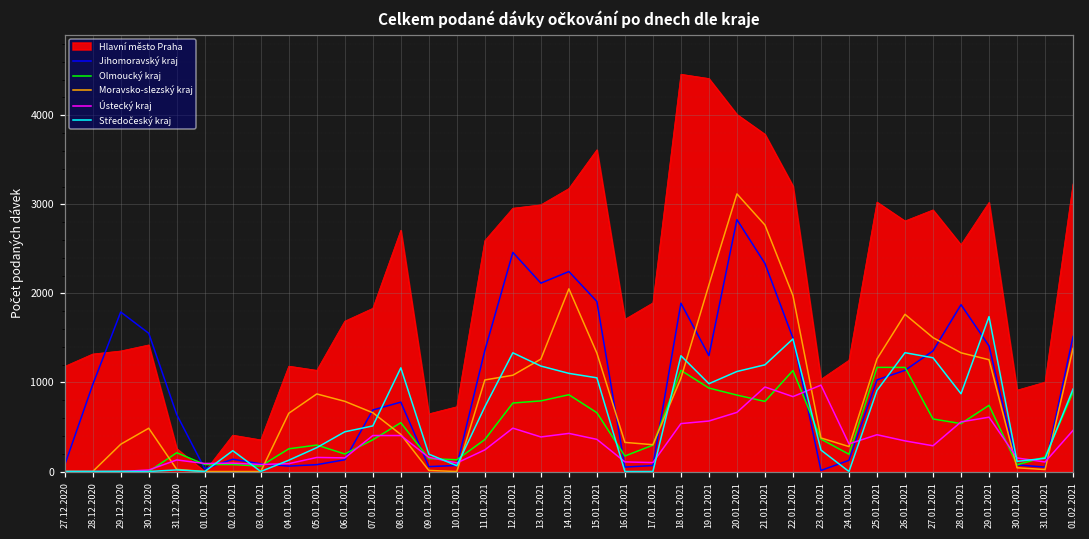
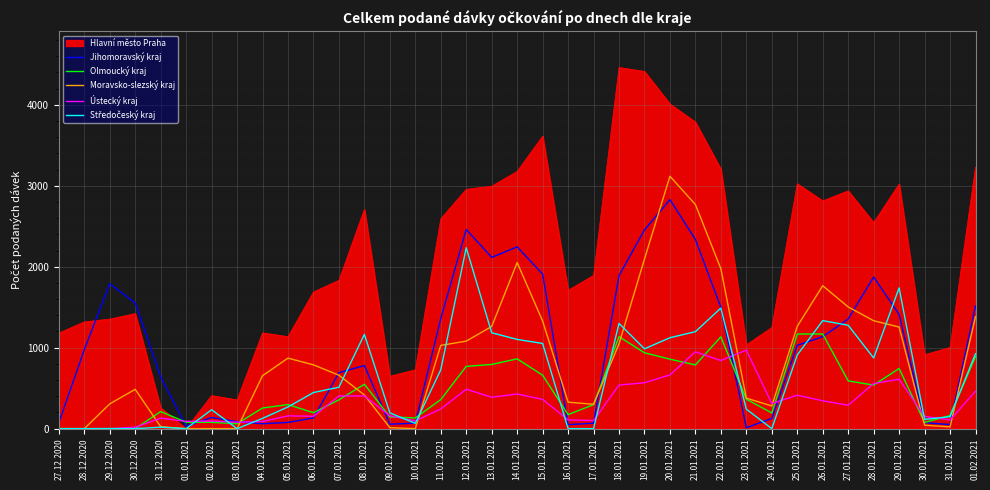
  {
    "Hlavní město Praha": {
      "27.12.2020": 1200,
      "28.12.2020": 1300,
      "29.12.2020": 1400,
      "30.12.2020": 1400,
      "31.12.2020": 300,
      "02.01.2021": 400,
      "03.01.2021": 400,
      "04.01.2021": 1200,
      "05.01.2021": 1100,
      "06.01.2021": 1700,
      "07.01.2021": 1800,
      "08.01.2021": 2700,
      "09.01.2021": 600,
      "10.01.2021": 700,
      "11.01.2021": 2600,
      "12.01.2021": 3000,
      "13.01.2021": 3000,
      "14.01.2021": 3200,
      "15.01.2021": 3600,
      "16.01.2021": 1700,
      "17.01.2021": 1900,
      "18.01.2021": 4500,
      "19.01.2021": 4400,
      "20.01.2021": 4000,
      "21.01.2021": 3800,
      "22.01.2021": 3200,
      "23.01.2021": 1000,
      "24.01.2021": 1200,
      "25.01.2021": 3000,
      "26.01.2021": 2800,
      "27.01.2021": 2900,
      "28.01.2021": 2500,
      "29.01.2021": 3000,
      "30.01.2021": 900,
      "31.01.2021": 1000,
      "01.02.2021": 3200
    },
    "Jihomoravský kraj": {
      "27.12.2020": 100,
      "28.12.2020": 1000,
      "29.12.2020": 1800,
      "30.12.2020": 1600,
      "31.12.2020": 600,
      "02.01.2021": 100,
      "05.01.2021": 100,
      "08.01.2021": 800,
      "09.01.2021": 100,
      "11.01.2021": 1400,
      "12.01.2021": 2500,
      "13.01.2021": 2100,
      "14.01.2021": 2200,
      "15.01.2021": 1900,
      "16.01.2021": 100,
      "17.01.2021": 100,
      "18.01.2021": 1900,
-     "19.01.2021": 1300,
+     "19.01.2021": 2500,
      "20.01.2021": 2800,
      "21.01.2021": 2300,
      "23.01.2021": 0,
      "24.01.2021": 100,
      "25.01.2021": 1000,
      "26.01.2021": 1100,
      "27.01.2021": 1400,
      "28.01.2021": 1900,
      "29.01.2021": 1400,
      "01.02.2021": 1500
    },
    "Olmoucký kraj": {
      "31.12.2020": 200,
      "04.01.2021": 300,
      "06.01.2021": 200,
      "07.01.2021": 400,
      "08.01.2021": 500,
      "10.01.2021": 100,
      "11.01.2021": 400,
      "12.01.2021": 800,
      "13.01.2021": 800,
      "14.01.2021": 900,
      "15.01.2021": 700,
      "16.01.2021": 200,
      "18.01.2021": 1100,
      "19.01.2021": 900,
      "20.01.2021": 900,
      "21.01.2021": 800,
      "22.01.2021": 1100,
      "24.01.2021": 200,
      "25.01.2021": 1200,
      "26.01.2021": 1200,
      "27.01.2021": 600,
      "29.01.2021": 700,
      "01.02.2021": 900
    },
    "Moravsko-slezský kraj": {
      "29.12.2020": 300,
      "30.12.2020": 500,
      "02.01.2021": 0,
      "04.01.2021": 700,
      "05.01.2021": 900,
      "06.01.2021": 800,
      "09.01.2021": 0,
      "10.01.2021": 0,
      "11.01.2021": 1000,
      "12.01.2021": 1100,
      "13.01.2021": 1300,
      "14.01.2021": 2100,
      "15.01.2021": 1300,
      "16.01.2021": 300,
      "18.01.2021": 1000,
      "19.01.2021": 2100,
      "20.01.2021": 3100,
      "21.01.2021": 2800,
      "22.01.2021": 2000,
      "25.01.2021": 1300,
      "26.01.2021": 1800,
      "27.01.2021": 1500,
      "28.01.2021": 1300,
      "29.01.2021": 1300,
      "30.01.2021": 0,
      "01.02.2021": 1400
    },
    "Ústecký kraj": {
      "31.12.2020": 100,
      "05.01.2021": 200,
      "07.01.2021": 400,
      "11.01.2021": 200,
      "12.01.2021": 500,
      "13.01.2021": 400,
      "14.01.2021": 400,
      "15.01.2021": 400,
      "16.01.2021": 100,
      "17.01.2021": 100,
      "18.01.2021": 500,
      "19.01.2021": 600,
      "20.01.2021": 700,
      "21.01.2021": 900,
      "22.01.2021": 800,
      "23.01.2021": 1000,
      "25.01.2021": 400,
      "26.01.2021": 300,
      "27.01.2021": 300,
      "29.01.2021": 600,
      "30.01.2021": 200,
      "31.01.2021": 100,
      "01.02.2021": 500
    },
    "Středočeský kraj": {
      "02.01.2021": 200,
      "04.01.2021": 100,
      "06.01.2021": 400,
      "07.01.2021": 500,
      "08.01.2021": 1200,
      "09.01.2021": 200,
      "11.01.2021": 700,
-     "12.01.2021": 1300,
+     "12.01.2021": 2200,
      "13.01.2021": 1200,
      "14.01.2021": 1100,
      "15.01.2021": 1100,
      "16.01.2021": 0,
      "17.01.2021": 0,
      "18.01.2021": 1300,
      "19.01.2021": 1000,
      "20.01.2021": 1100,
      "21.01.2021": 1200,
      "23.01.2021": 200,
      "24.01.2021": 0,
      "25.01.2021": 900,
      "26.01.2021": 1300,
      "27.01.2021": 1300,
      "28.01.2021": 900,
      "29.01.2021": 1700,
      "30.01.2021": 100,
      "01.02.2021": 900
    }
  }
